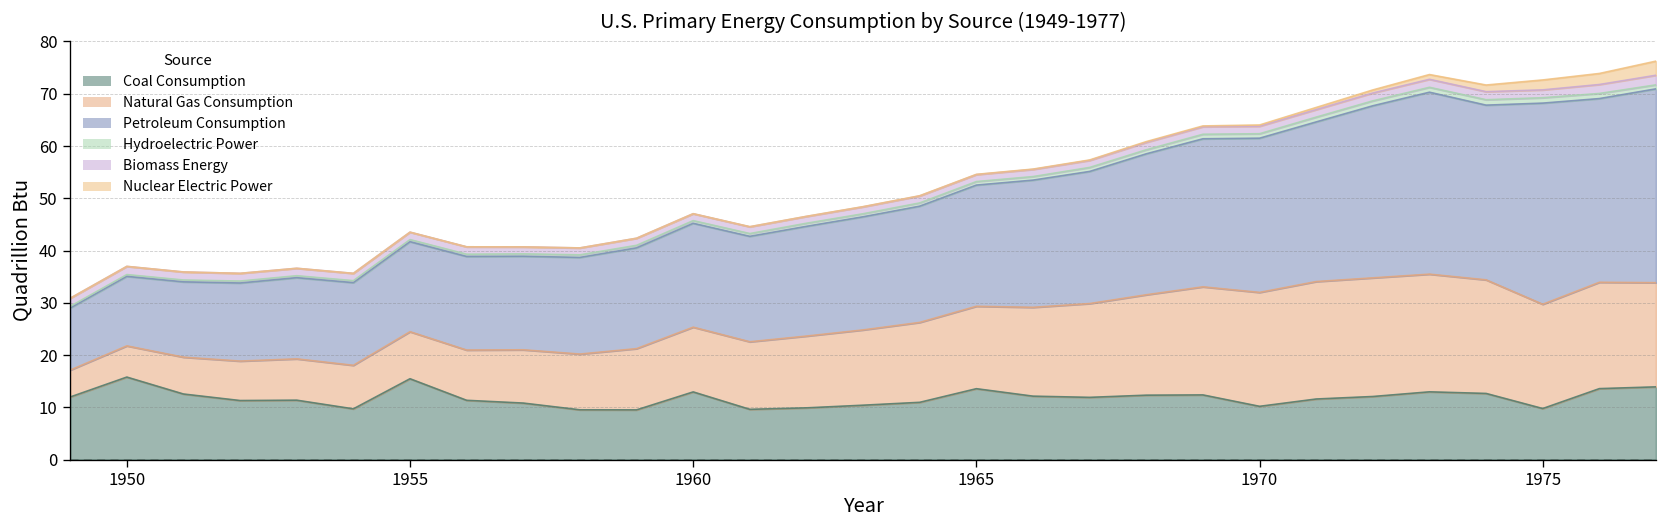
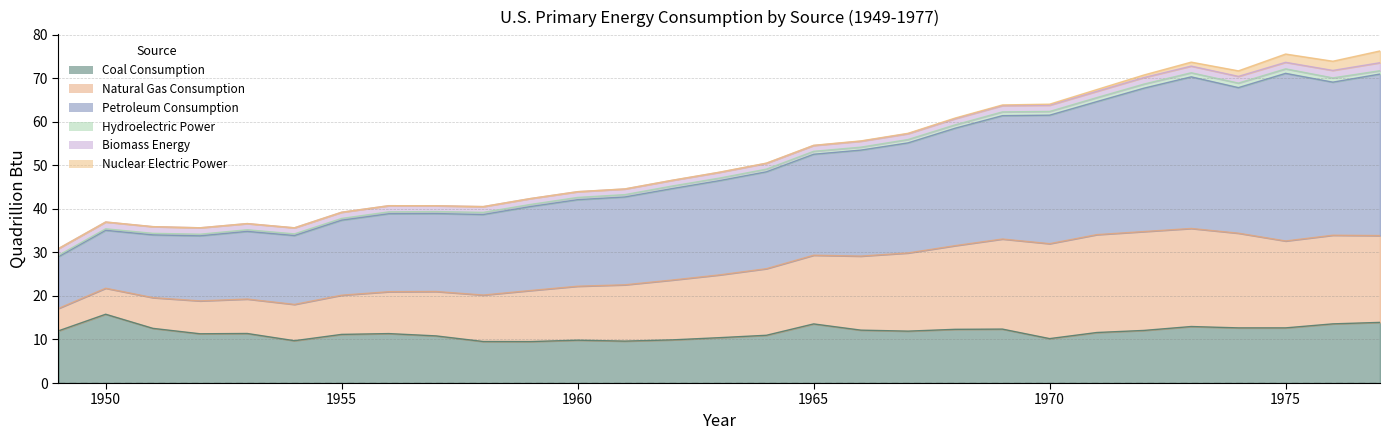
  {
    "Coal Consumption": {
      "1950": 16,
-     "1955": 15,
-     "1960": 13,
+     "1955": 11,
+     "1960": 10,
      "1965": 14,
      "1970": 10,
-     "1975": 10
+     "1975": 13
    },
    "Petroleum Consumption": {
      "1965": 23,
      "1970": 29,
      "1975": 38
    }
  }
